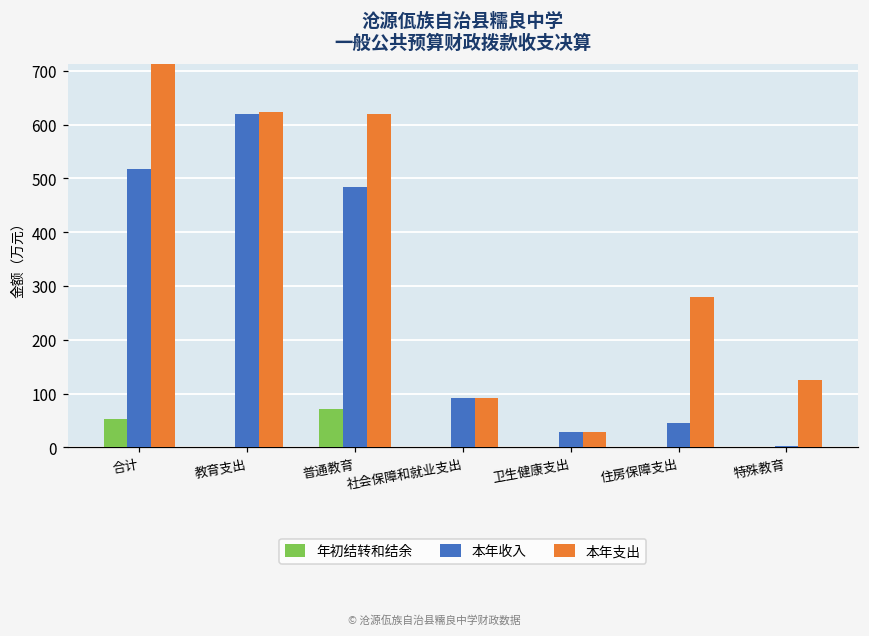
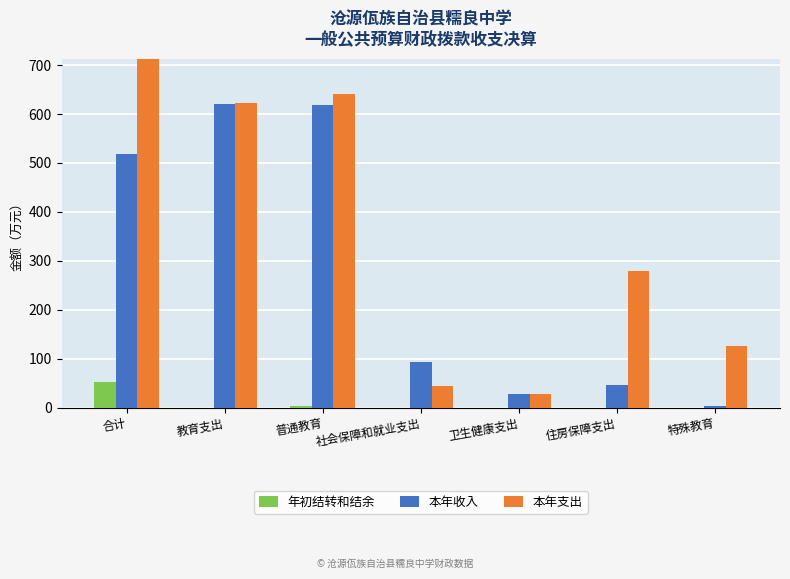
  {
    "年初结转和结余": {
      "合计": 50,
      "教育支出": 0,
-     "普通教育": 70,
+     "普通教育": 0,
      "社会保障和就业支出": 0,
      "卫生健康支出": 0,
      "住房保障支出": 0,
      "特殊教育": 0
    },
    "本年收入": {
      "合计": 520,
      "教育支出": 620,
-     "普通教育": 480,
+     "普通教育": 620,
      "社会保障和就业支出": 90,
      "卫生健康支出": 30,
      "住房保障支出": 50
    },
    "本年支出": {
      "教育支出": 620,
-     "普通教育": 620,
-     "社会保障和就业支出": 90,
+     "普通教育": 640,
+     "社会保障和就业支出": 40,
      "卫生健康支出": 30,
      "住房保障支出": 280,
      "特殊教育": 130
    }
  }
